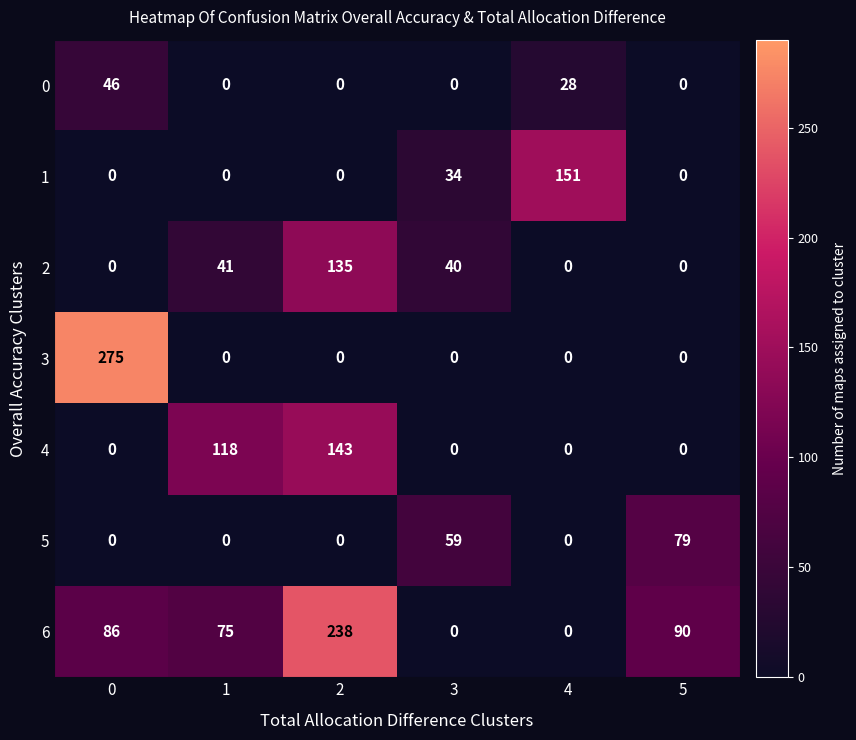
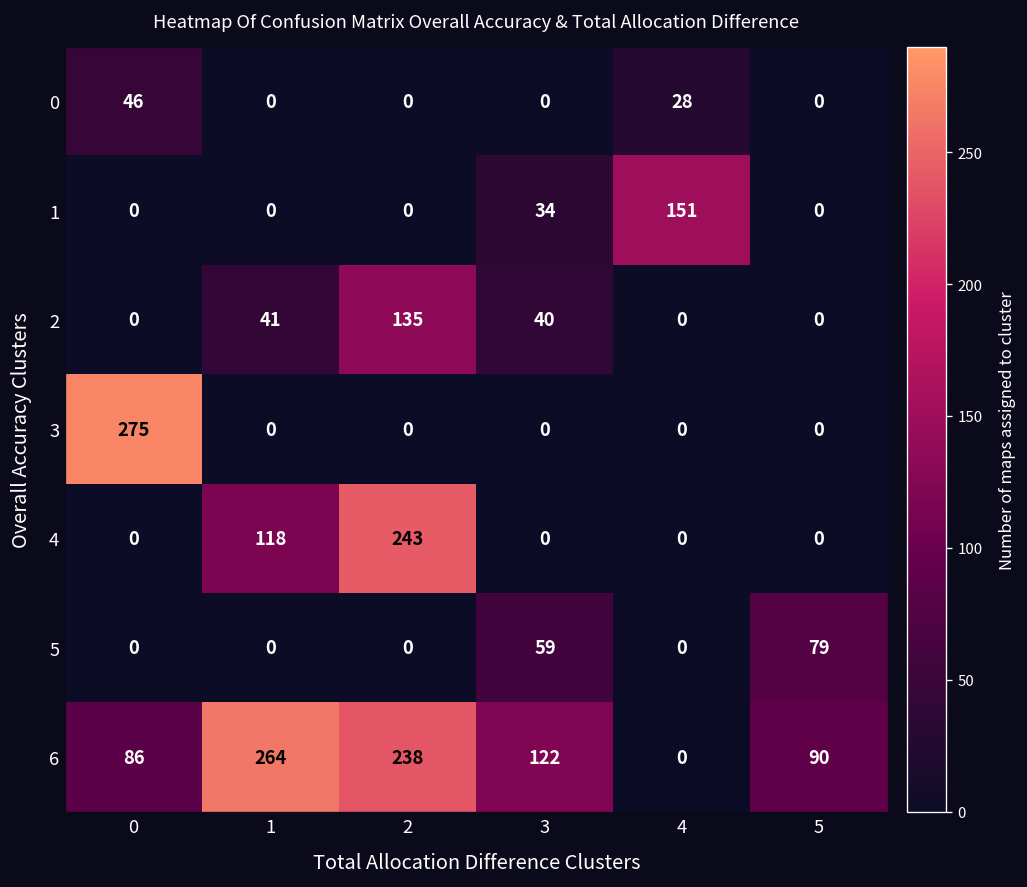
  {
    "0": {
      "0": 46,
      "1": 0,
      "2": 0,
      "3": 0,
      "4": 28,
      "5": 0
    },
    "1": {
      "0": 0,
      "1": 0,
      "2": 0,
      "3": 34,
      "4": 151,
      "5": 0
    },
    "2": {
      "0": 0,
      "1": 41,
      "2": 135,
      "3": 40,
      "4": 0,
      "5": 0
    },
    "3": {
      "0": 275,
      "1": 0,
      "2": 0,
      "3": 0,
      "4": 0,
      "5": 0
    },
    "4": {
      "0": 0,
      "1": 118,
-     "2": 143,
+     "2": 243,
      "3": 0,
      "4": 0,
      "5": 0
    },
    "5": {
      "0": 0,
      "1": 0,
      "2": 0,
      "3": 59,
      "4": 0,
      "5": 79
    },
    "6": {
      "0": 86,
-     "1": 75,
+     "1": 264,
      "2": 238,
-     "3": 0,
+     "3": 122,
      "4": 0,
      "5": 90
    }
  }
